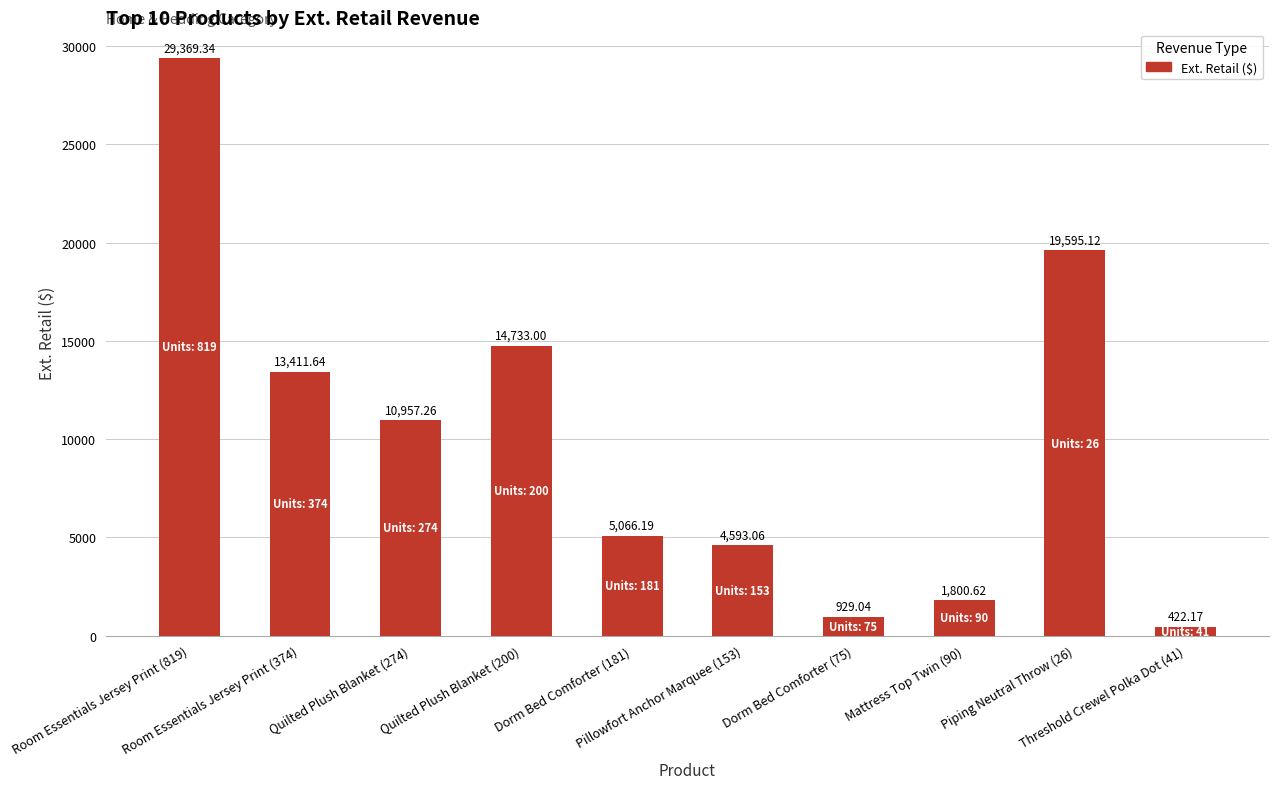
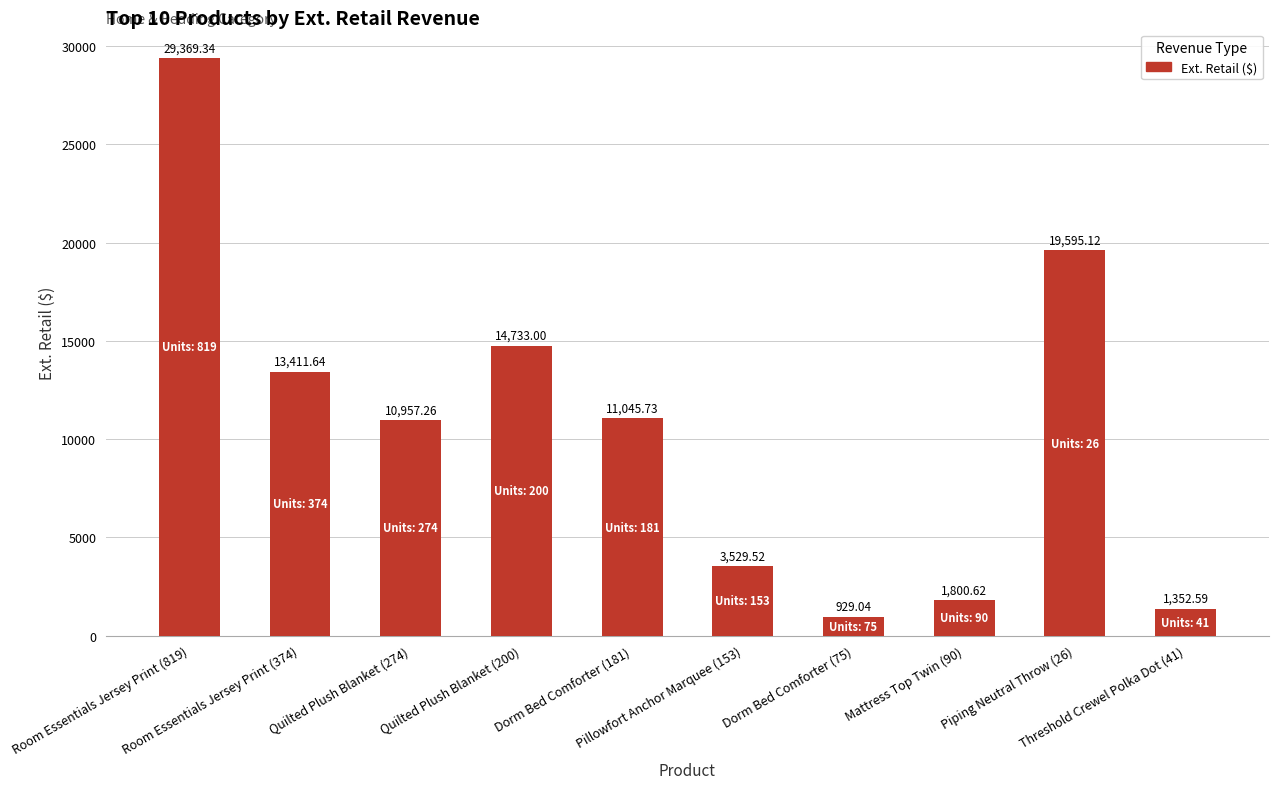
  {
    "Room Essentials Jersey Print (819)": "29,369.34",
    "Room Essentials Jersey Print (374)": "13,411.64",
    "Quilted Plush Blanket (274)": "10,957.26",
    "Quilted Plush Blanket (200)": "14,733.00",
-   "Dorm Bed Comforter (181)": "5,066.19",
-   "Pillowfort Anchor Marquee (153)": "4,593.06",
+   "Dorm Bed Comforter (181)": "11,045.73",
+   "Pillowfort Anchor Marquee (153)": "3,529.52",
    "Dorm Bed Comforter (75)": "929.04",
    "Mattress Top Twin (90)": "1,800.62",
    "Piping Neutral Throw (26)": "19,595.12",
-   "Threshold Crewel Polka Dot (41)": "422.17"
+   "Threshold Crewel Polka Dot (41)": "1,352.59"
  }
